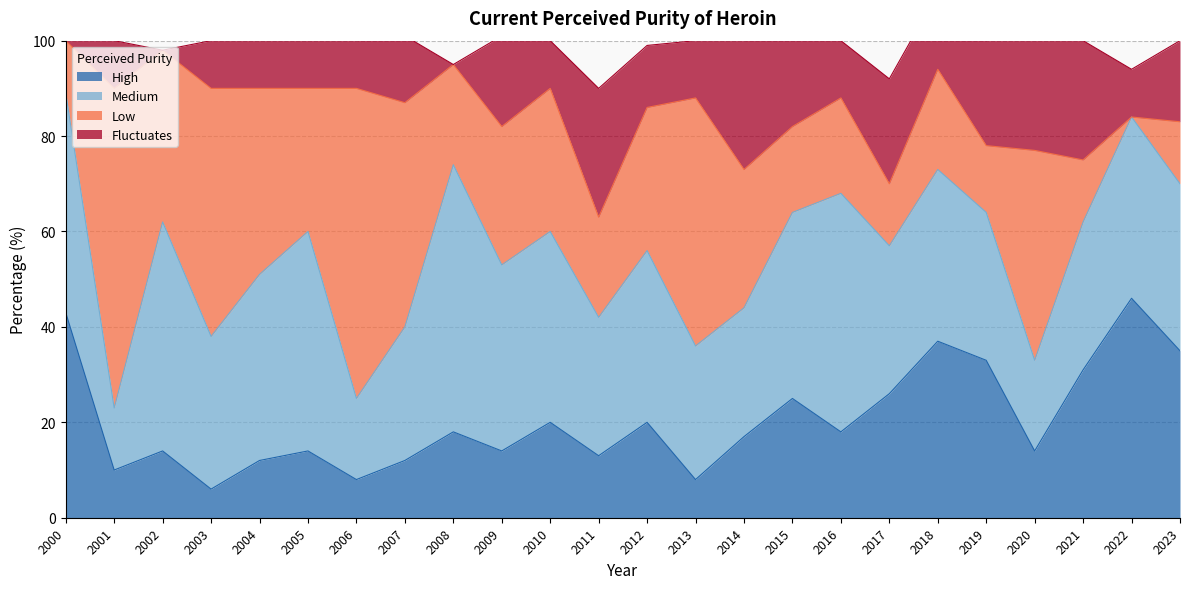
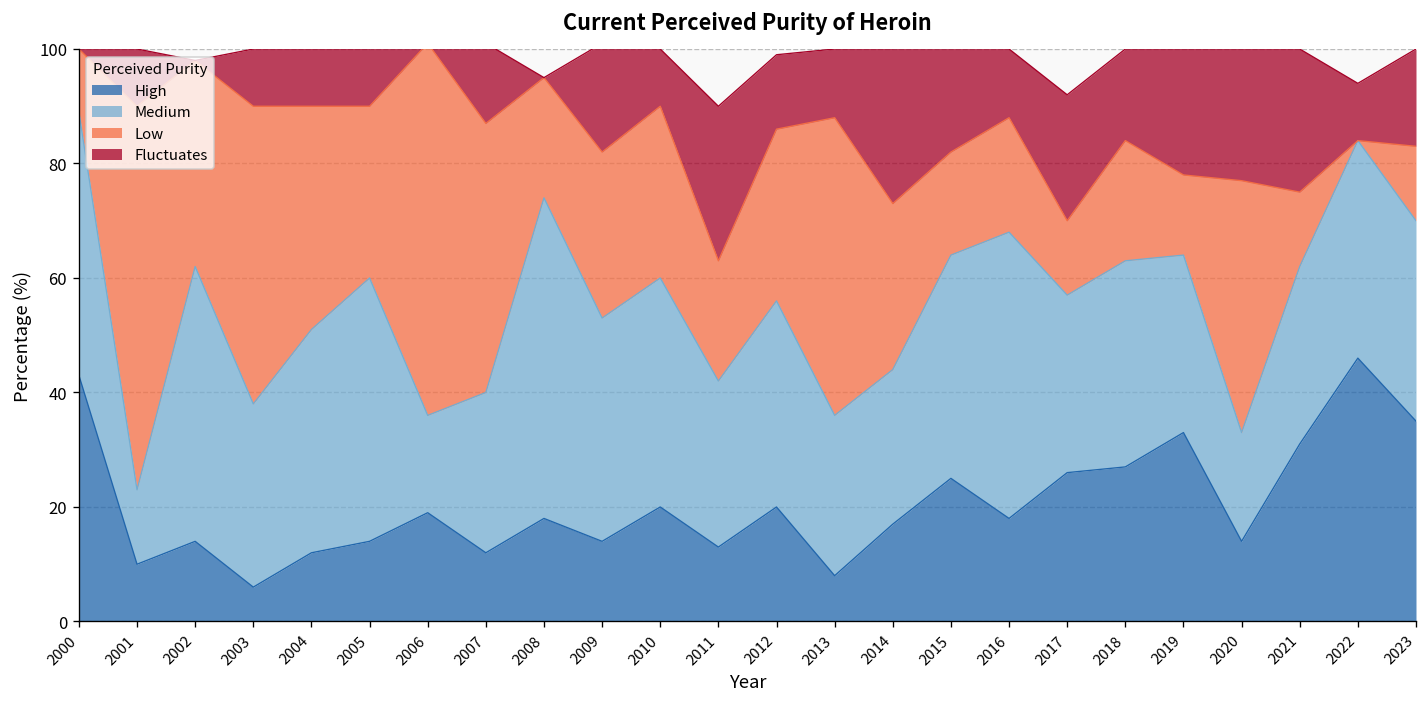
  {
    "High": {
      "2000": 43,
      "2001": 10,
      "2002": 14,
      "2003": 6,
      "2004": 12,
      "2005": 14,
-     "2006": 8,
+     "2006": 19,
      "2007": 12,
      "2008": 18,
      "2009": 14,
      "2010": 20,
      "2011": 13,
      "2012": 20,
      "2013": 8,
      "2014": 17,
      "2015": 25,
      "2016": 18,
      "2017": 26,
-     "2018": 37,
+     "2018": 27,
      "2019": 33,
      "2020": 14,
      "2021": 31,
      "2022": 46,
      "2023": 35
    },
    "Medium": {
      "2000": 46,
      "2001": 13,
      "2002": 48,
      "2003": 32,
      "2004": 39,
      "2005": 46,
      "2006": 17,
      "2007": 28,
      "2008": 56,
      "2009": 39,
      "2010": 40,
      "2011": 29,
      "2012": 36,
      "2013": 28,
      "2014": 27,
      "2015": 39,
      "2016": 50,
      "2017": 31,
      "2018": 36,
      "2019": 31,
      "2020": 19,
      "2021": 31,
      "2023": 35
    },
    "Low": {
      "2003": 52,
      "2004": 39,
      "2005": 30,
      "2007": 47,
      "2009": 29,
      "2010": 30,
      "2011": 21,
      "2012": 30,
      "2013": 52,
      "2014": 29,
      "2015": 18,
      "2016": 20,
      "2017": 13,
      "2018": 21,
      "2019": 14,
      "2020": 44,
      "2021": 13,
      "2023": 13
    },
    "Fluctuates": {
      "2001": 10,
      "2003": 10,
      "2004": 10,
      "2005": 10,
      "2010": 10,
      "2011": 27,
      "2012": 13,
      "2013": 12,
      "2014": 27,
      "2016": 12,
      "2017": 22,
      "2019": 22,
      "2020": 23,
      "2021": 25,
      "2022": 10,
      "2023": 17
    }
  }
